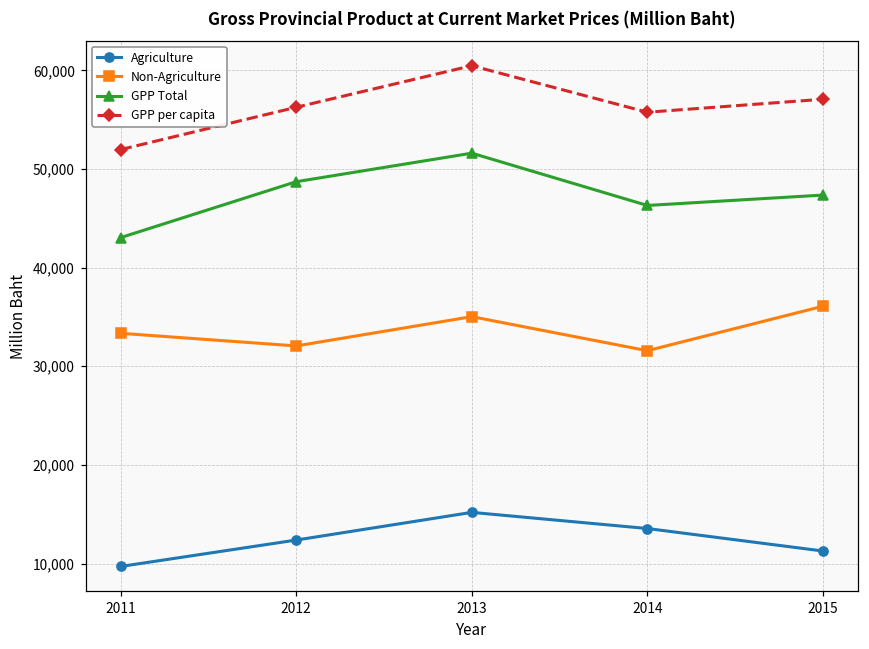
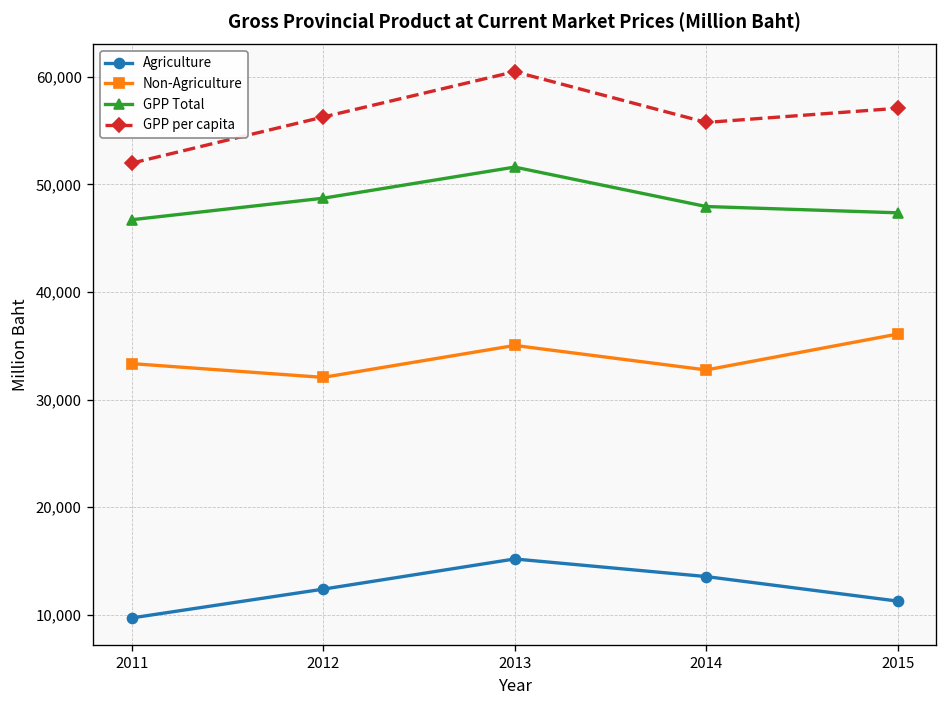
  {
    "Agriculture": {
      "2011": "10,000",
      "2012": "12,000",
      "2013": "15,000",
      "2014": "14,000",
      "2015": "11,000"
    },
    "Non-Agriculture": {
      "2011": "33,000",
      "2012": "32,000",
      "2013": "35,000",
-     "2014": "32,000",
+     "2014": "33,000",
      "2015": "36,000"
    },
    "GPP Total": {
-     "2011": "43,000",
+     "2011": "47,000",
      "2012": "49,000",
      "2013": "52,000",
-     "2014": "46,000",
+     "2014": "48,000",
      "2015": "47,000"
    },
    "GPP per capita": {
      "2011": "52,000",
      "2012": "56,000",
      "2013": "60,000",
      "2014": "56,000",
      "2015": "57,000"
    }
  }
